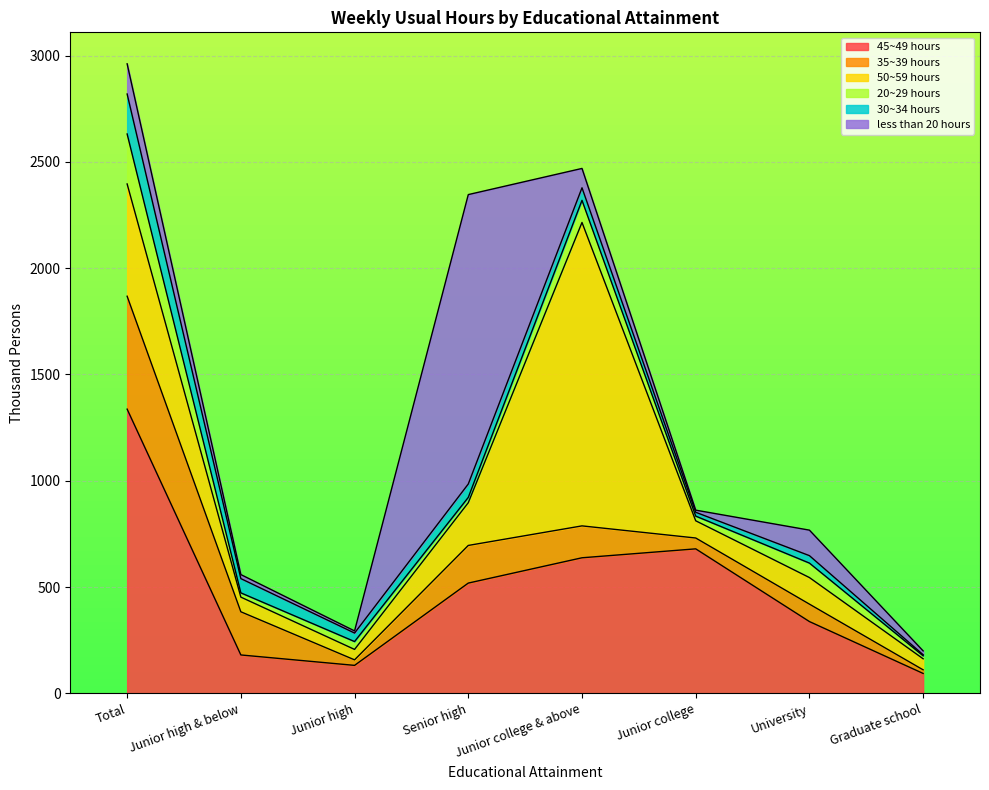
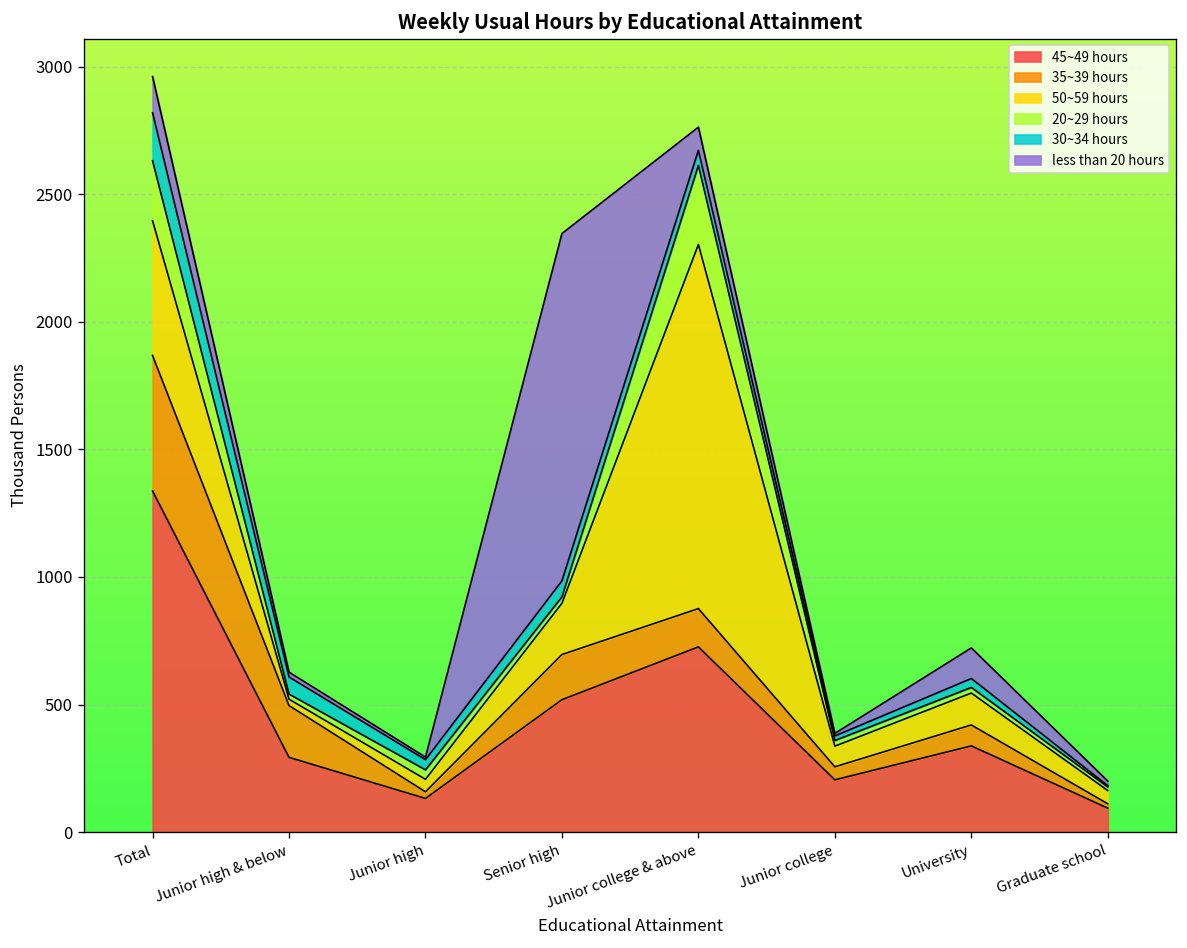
  {
    "45~49 hours": {
      "Total": 1340,
-     "Junior high & below": 180,
+     "Junior high & below": 290,
      "Junior high": 130,
      "Senior high": 520,
-     "Junior college & above": 640,
-     "Junior college": 680,
+     "Junior college & above": 730,
+     "Junior college": 210,
      "University": 340,
      "Graduate school": 90
    },
    "35~39 hours": {
      "Total": 530,
      "Junior high & below": 200,
      "Junior high": 30,
      "Senior high": 180,
      "Junior college & above": 150,
      "Junior college": 50,
      "University": 80,
      "Graduate school": 20
    },
    "50~59 hours": {
      "Total": 530,
-     "Junior high & below": 70,
+     "Junior high & below": 30,
      "Junior high": 50,
      "Senior high": 200,
      "Junior college & above": 1430,
      "Junior college": 80,
      "University": 130,
      "Graduate school": 50
    },
    "20~29 hours": {
      "Total": 240,
      "Junior high & below": 20,
      "Junior high": 40,
      "Senior high": 30,
-     "Junior college & above": 100,
+     "Junior college & above": 310,
      "Junior college": 20,
-     "University": 70
+     "University": 20
    },
    "30~34 hours": {
      "Total": 190,
      "Junior high & below": 70,
      "Senior high": 60,
      "Junior college & above": 60,
      "University": 40
    },
    "less than 20 hours": {
      "Total": 140,
      "Junior high & below": 20,
      "Senior high": 1360,
      "Junior college & above": 90,
      "University": 120,
      "Graduate school": 20
    }
  }
